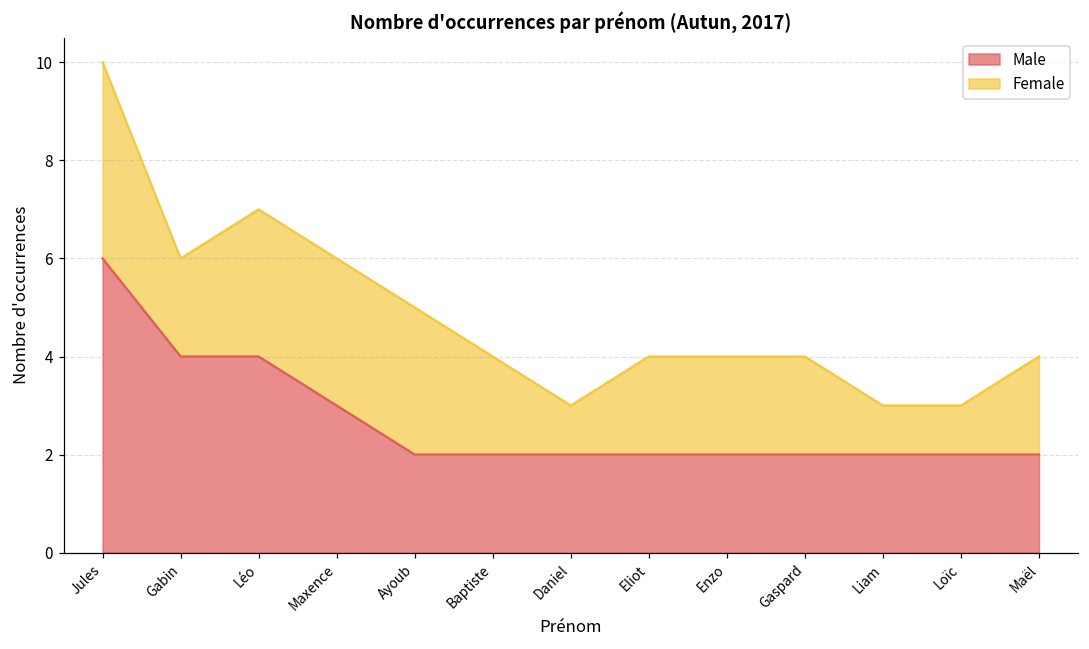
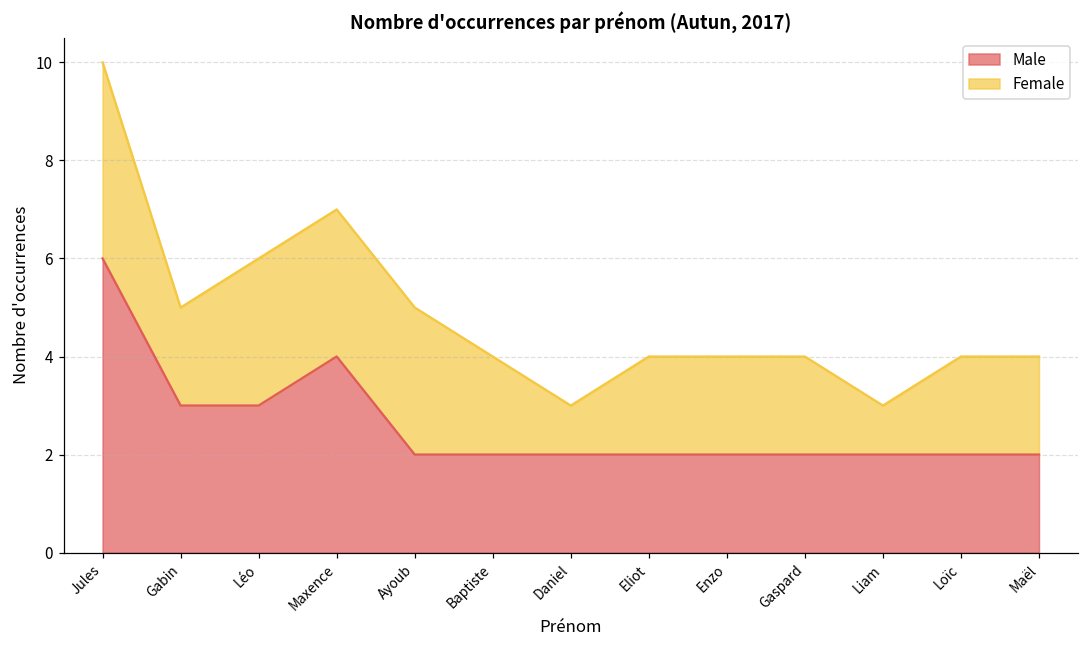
  {
    "Male": {
      "Jules": 6,
-     "Gabin": 4,
-     "Léo": 4,
-     "Maxence": 3,
+     "Gabin": 3,
+     "Léo": 3,
+     "Maxence": 4,
      "Ayoub": 2,
      "Baptiste": 2,
      "Daniel": 2,
      "Eliot": 2,
      "Enzo": 2,
      "Gaspard": 2,
      "Liam": 2,
      "Loïc": 2,
      "Maël": 2
    },
    "Female": {
      "Jules": 4,
      "Gabin": 2,
      "Léo": 3,
      "Maxence": 3,
      "Ayoub": 3,
      "Baptiste": 2,
      "Daniel": 1,
      "Eliot": 2,
      "Enzo": 2,
      "Gaspard": 2,
      "Liam": 1,
-     "Loïc": 1,
+     "Loïc": 2,
      "Maël": 2
    }
  }
